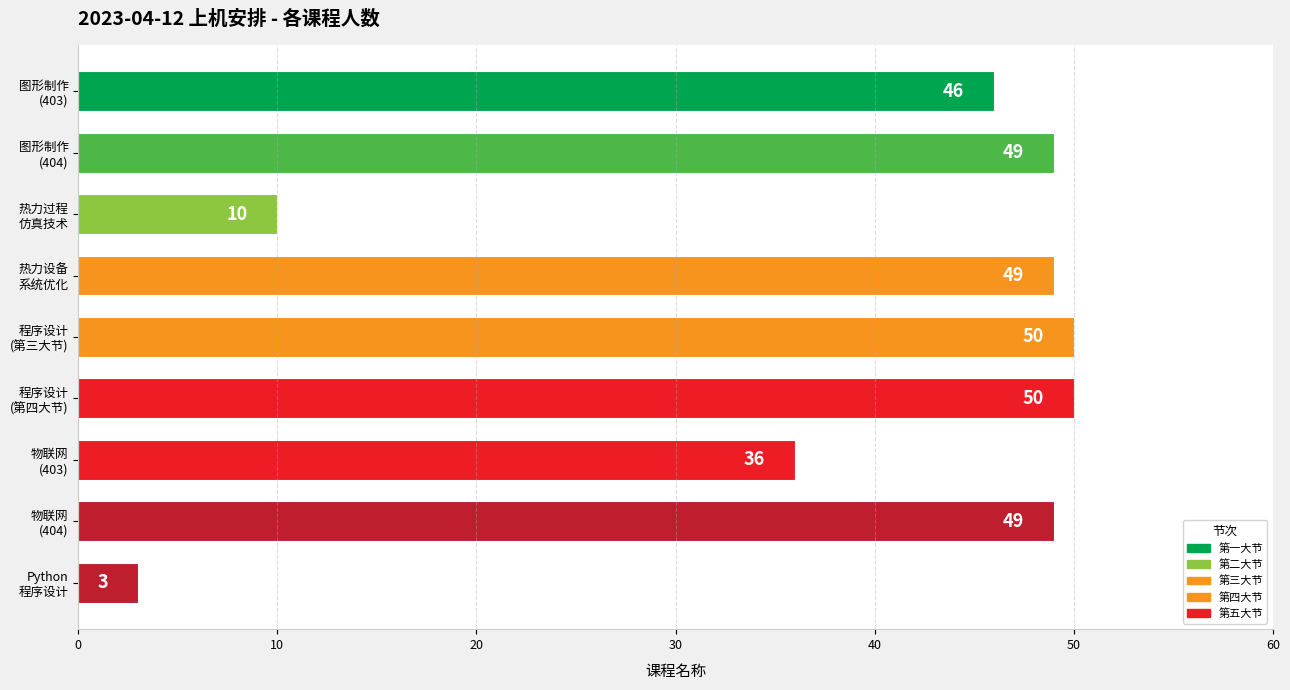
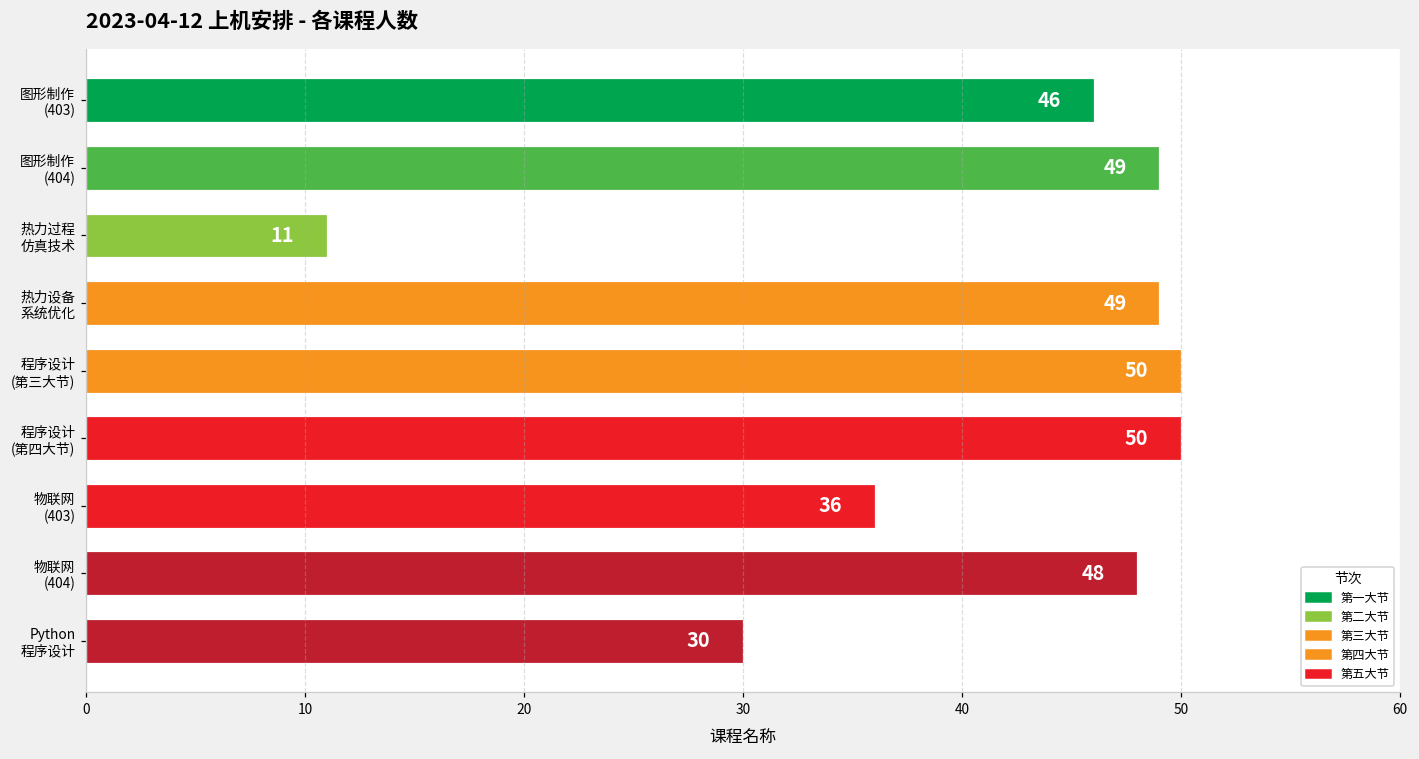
  {
    "图形制作 (403)": 46,
    "图形制作 (404)": 49,
-   "热力过程 仿真技术": 10,
+   "热力过程 仿真技术": 11,
    "热力设备 系统优化": 49,
    "程序设计 (第三大节)": 50,
    "程序设计 (第四大节)": 50,
    "物联网 (403)": 36,
-   "物联网 (404)": 49,
-   "Python 程序设计": 3
+   "物联网 (404)": 48,
+   "Python 程序设计": 30
  }
